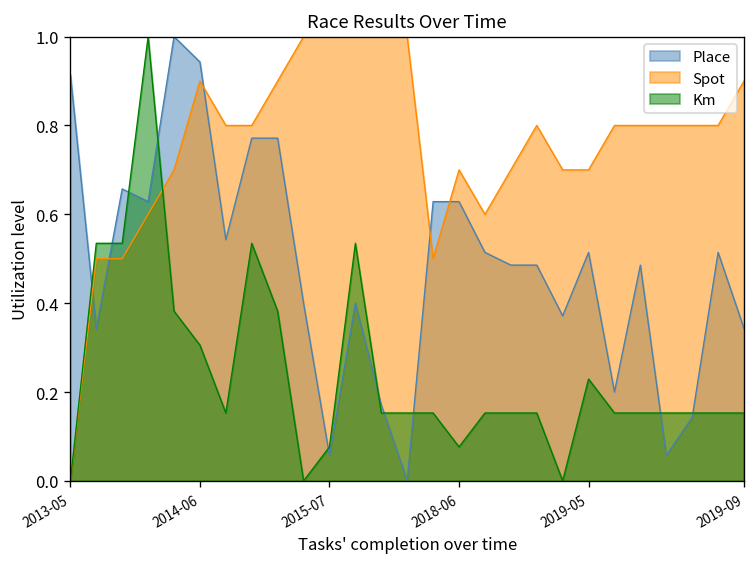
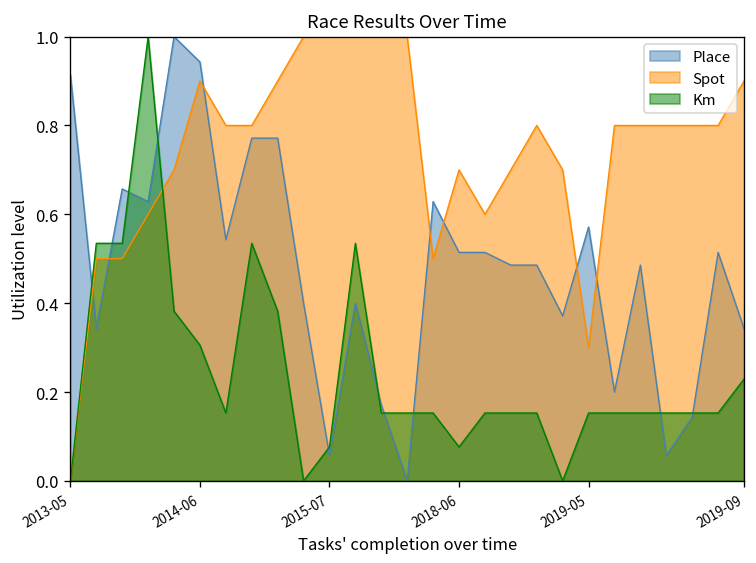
  {
    "Place": {
      "2013-05": 0.91,
      "2014-06": 0.94,
      "2015-07": 0.06,
-     "2018-06": 0.63,
-     "2019-05": 0.51,
+     "2018-06": 0.51,
+     "2019-05": 0.57,
      "2019-09": 0.34
    },
    "Spot": {
      "2014-06": 0.90,
      "2015-07": 1.00,
      "2018-06": 0.70,
-     "2019-05": 0.70,
+     "2019-05": 0.30,
      "2019-09": 0.90
    },
    "Km": {
      "2014-06": 0.31,
      "2015-07": 0.08,
      "2018-06": 0.08,
-     "2019-05": 0.23,
-     "2019-09": 0.15
+     "2019-05": 0.15,
+     "2019-09": 0.23
    }
  }
